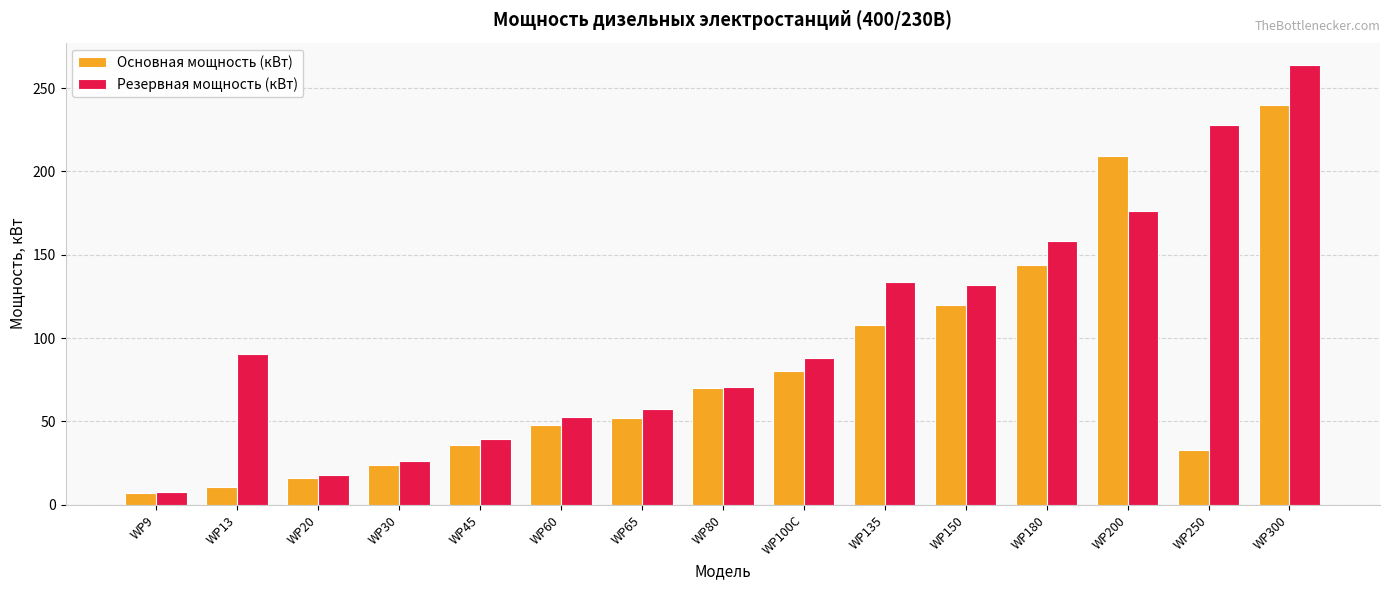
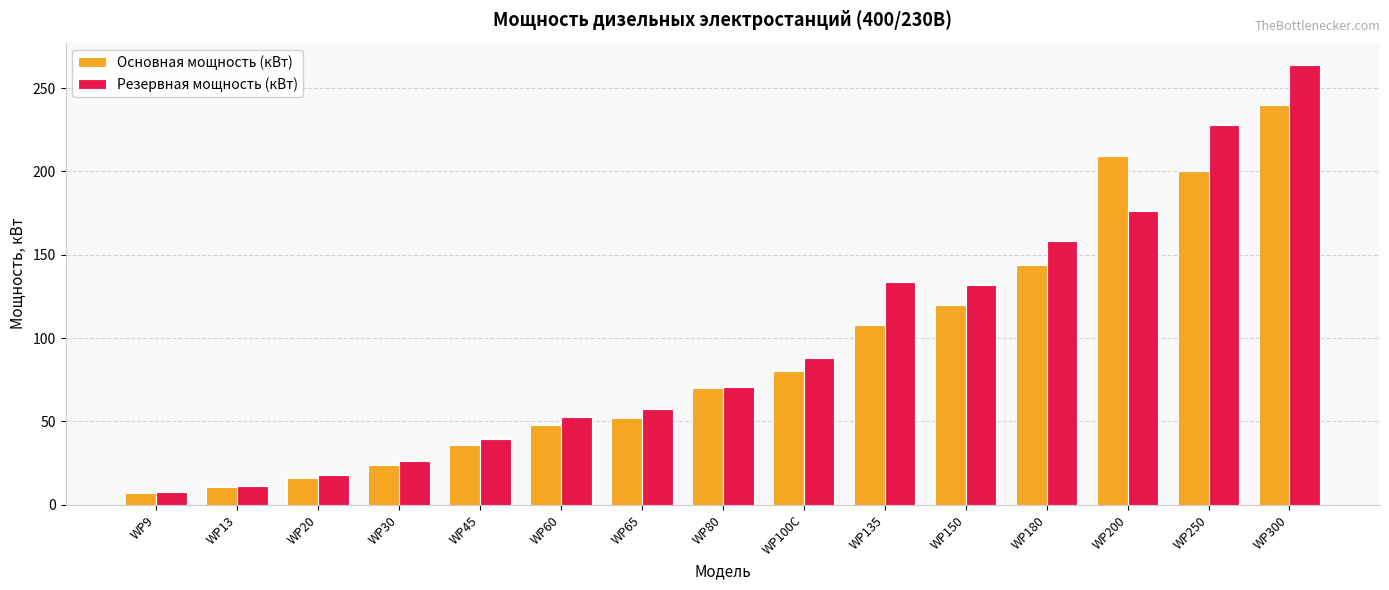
  {
    "Основная мощность (кВт)": {
      "WP9": 7,
      "WP13": 10,
      "WP20": 16,
      "WP30": 24,
      "WP45": 36,
      "WP60": 48,
      "WP65": 52,
      "WP80": 70,
      "WP100C": 80,
      "WP135": 108,
      "WP150": 120,
      "WP180": 144,
      "WP200": 209,
-     "WP250": 33,
+     "WP250": 200,
      "WP300": 240
    },
    "Резервная мощность (кВт)": {
      "WP9": 8,
-     "WP13": 91,
+     "WP13": 11,
      "WP20": 18,
      "WP30": 26,
      "WP45": 40,
      "WP60": 53,
      "WP65": 57,
      "WP80": 70,
      "WP100C": 88,
      "WP135": 134,
      "WP150": 132,
      "WP180": 158,
      "WP200": 176,
      "WP250": 228,
      "WP300": 264
    }
  }
